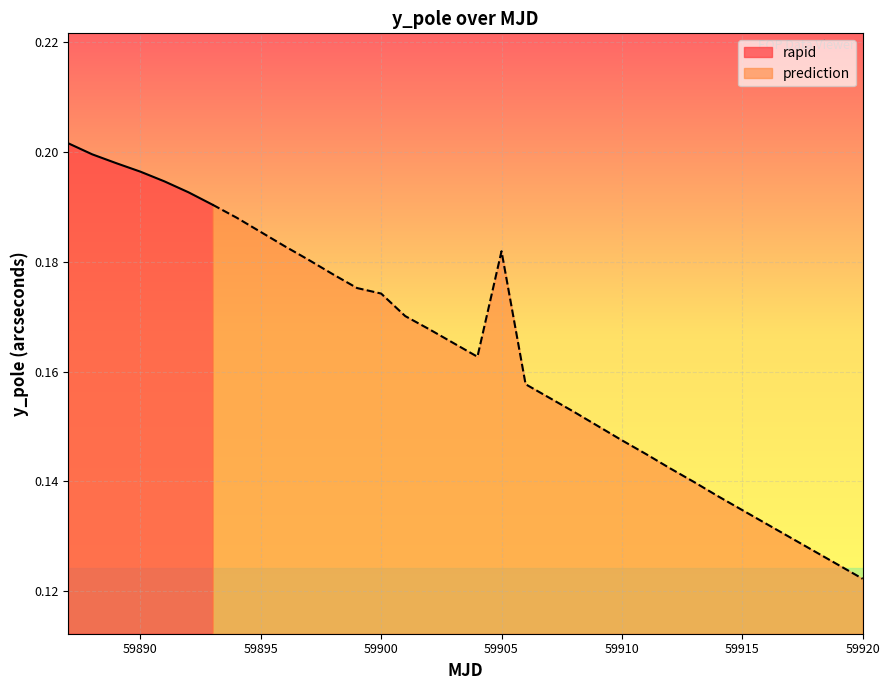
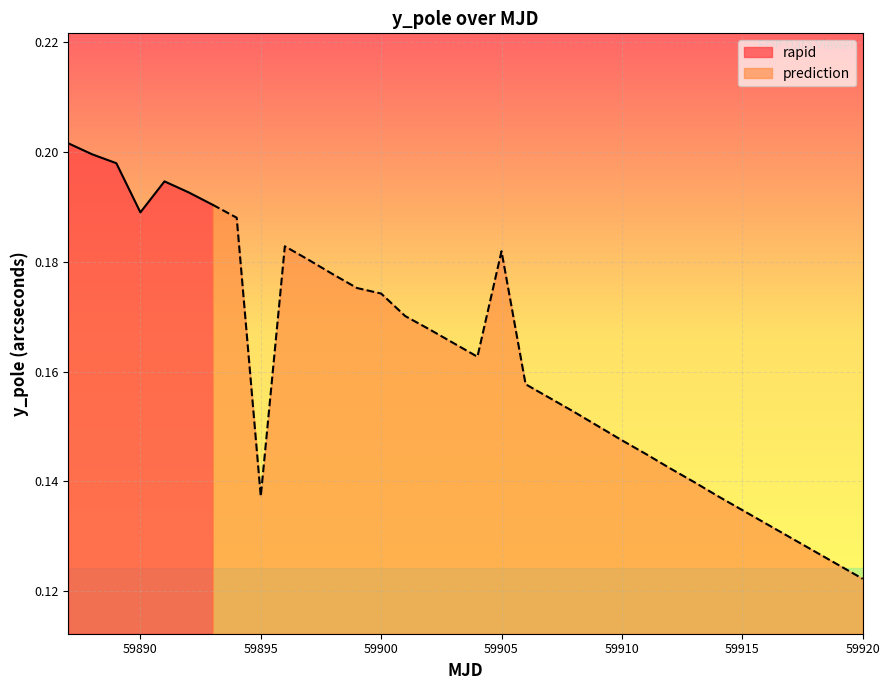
  {
    "rapid": {
-     "59890": 0.196
+     "59890": 0.189
    },
    "prediction": {
-     "59895": 0.185,
+     "59895": 0.137,
      "59900": 0.174,
      "59905": 0.182,
      "59910": 0.148,
      "59915": 0.135
    }
  }
